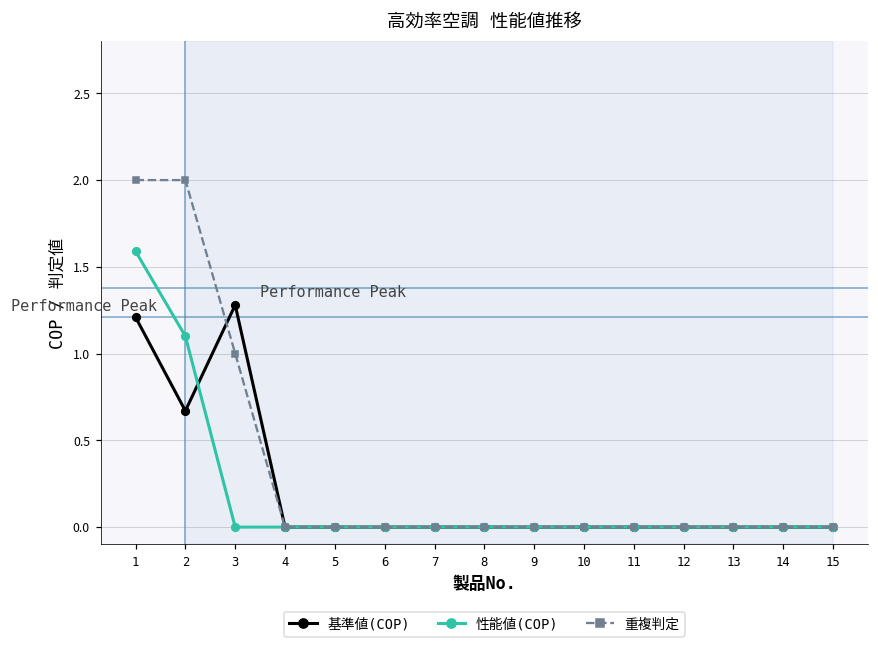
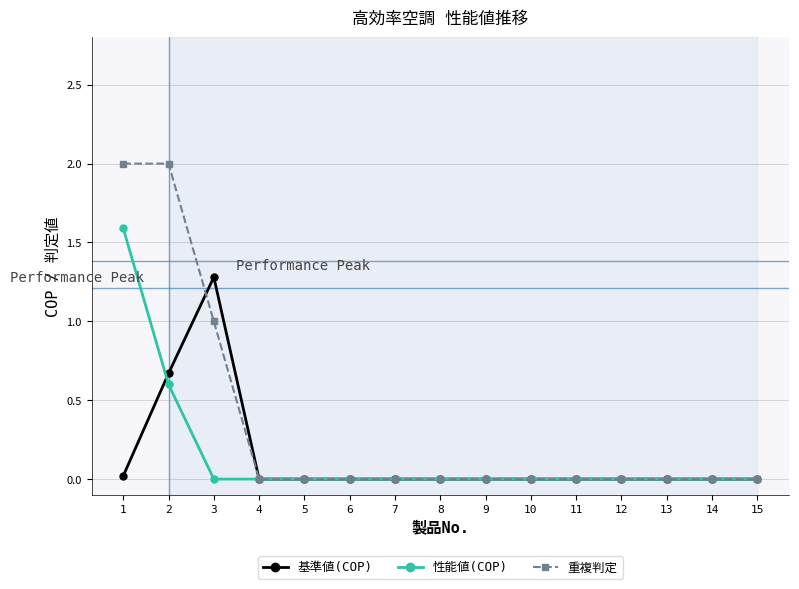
  {
    "基準値(COP)": {
-     "1": 1.21,
+     "1": 0.02,
      "2": 0.67,
      "3": 1.28
    },
    "性能値(COP)": {
      "1": 1.6,
-     "2": 1.1,
+     "2": 0.6,
      "3": 0.0
    },
    "重複判定": {
      "1": 2.00,
      "2": 2.00,
      "3": 1.00
    }
  }
